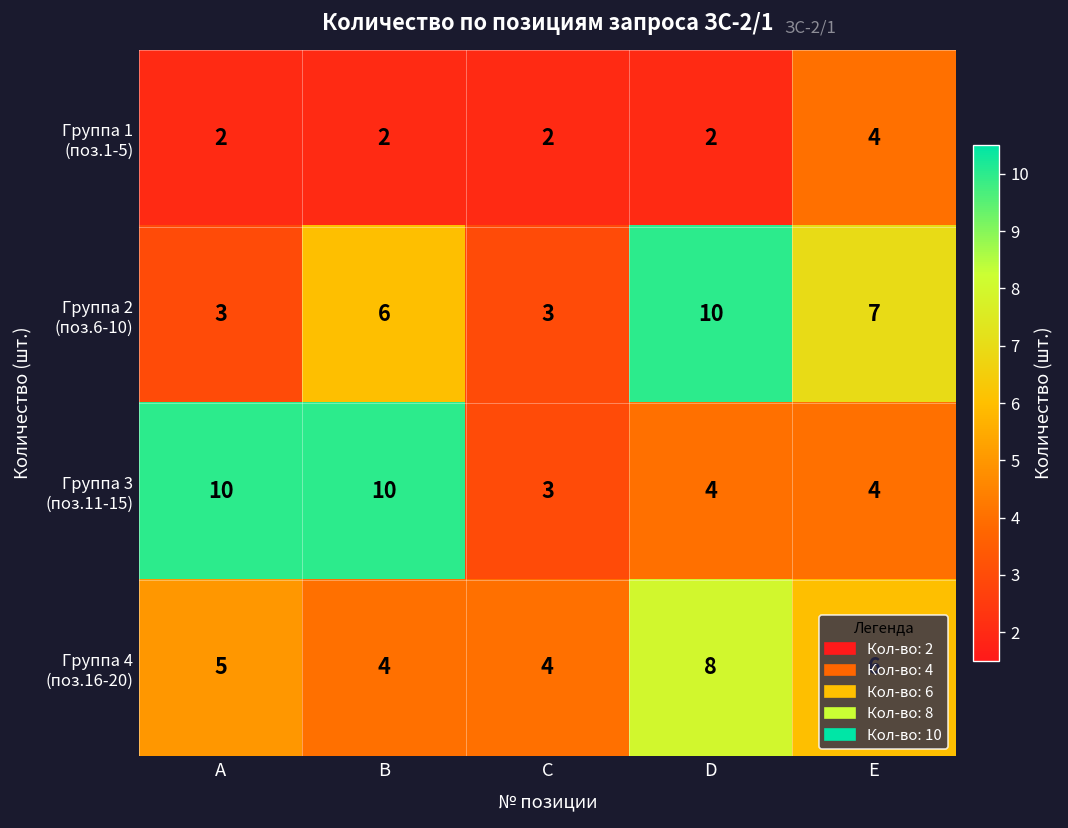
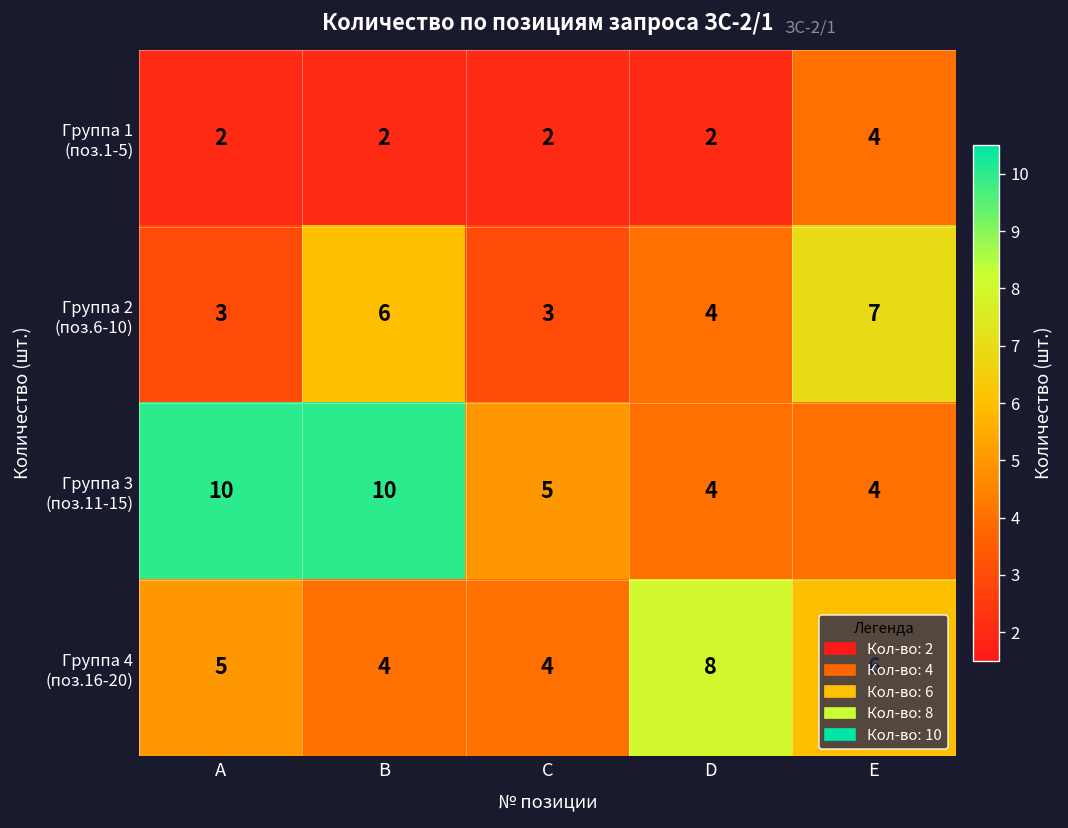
  {
    "Группа 1 (поз.1-5)": {
      "A": 2,
      "B": 2,
      "C": 2,
      "D": 2,
      "E": 4
    },
    "Группа 2 (поз.6-10)": {
      "A": 3,
      "B": 6,
      "C": 3,
-     "D": 10,
+     "D": 4,
      "E": 7
    },
    "Группа 3 (поз.11-15)": {
      "A": 10,
      "B": 10,
-     "C": 3,
+     "C": 5,
      "D": 4,
      "E": 4
    },
    "Группа 4 (поз.16-20)": {
      "A": 5,
      "B": 4,
      "C": 4,
      "D": 8
    }
  }
